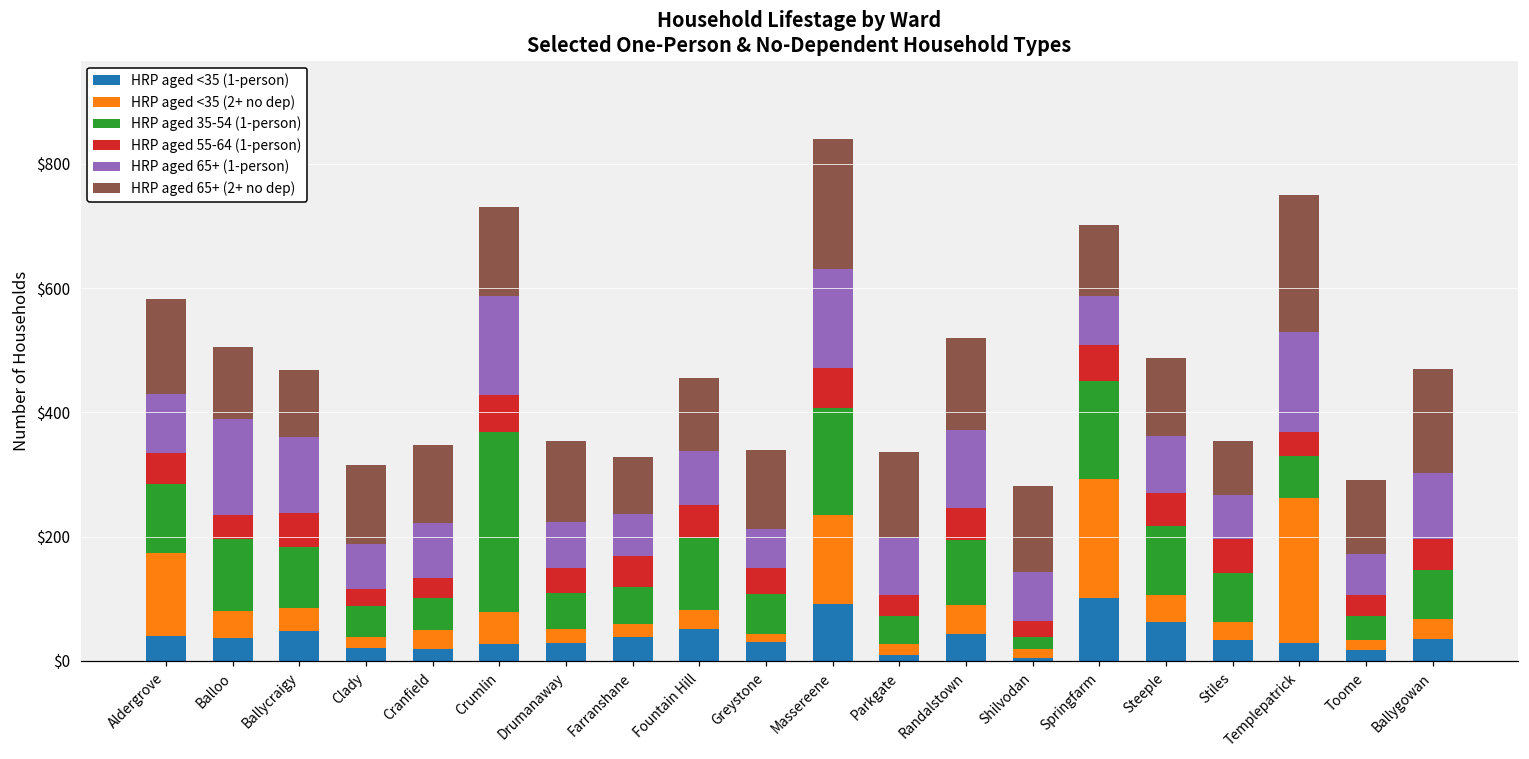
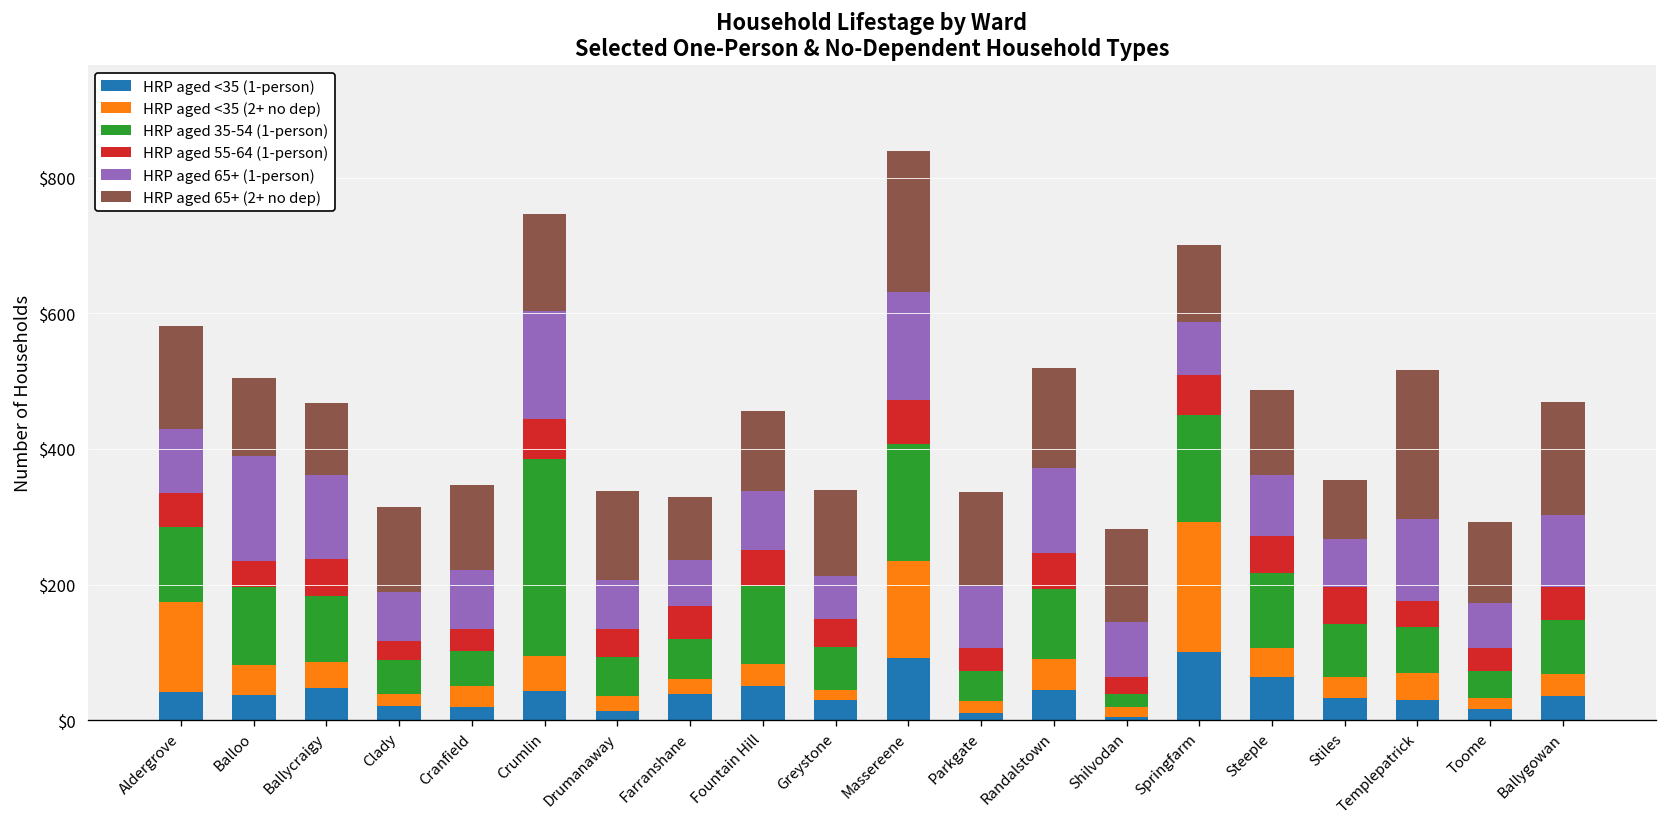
  {
    "HRP aged <35 (1-person)": {
      "Aldergrove": "$40",
      "Balloo": "$40",
      "Ballycraigy": "$50",
      "Clady": "$20",
      "Cranfield": "$20",
-     "Crumlin": "$30",
-     "Drumanaway": "$30",
+     "Crumlin": "$40",
+     "Drumanaway": "$10",
      "Farranshane": "$40",
      "Fountain Hill": "$50",
      "Greystone": "$30",
      "Massereene": "$90",
      "Parkgate": "$10",
      "Randalstown": "$40",
      "Shilvodan": "$10",
      "Springfarm": "$100",
      "Steeple": "$60",
      "Stiles": "$30",
      "Templepatrick": "$30",
      "Toome": "$20",
      "Ballygowan": "$40"
    },
    "HRP aged <35 (2+ no dep)": {
      "Aldergrove": "$130",
      "Balloo": "$40",
      "Ballycraigy": "$40",
      "Clady": "$20",
      "Cranfield": "$30",
      "Crumlin": "$50",
      "Drumanaway": "$20",
      "Farranshane": "$20",
      "Fountain Hill": "$30",
      "Greystone": "$10",
      "Massereene": "$140",
      "Parkgate": "$20",
      "Randalstown": "$50",
      "Shilvodan": "$10",
      "Springfarm": "$190",
      "Steeple": "$40",
      "Stiles": "$30",
-     "Templepatrick": "$230",
+     "Templepatrick": "$40",
      "Toome": "$20",
      "Ballygowan": "$30"
    },
    "HRP aged 35-54 (1-person)": {
      "Aldergrove": "$110",
      "Balloo": "$120",
      "Ballycraigy": "$100",
      "Clady": "$50",
      "Cranfield": "$50",
      "Crumlin": "$290",
      "Drumanaway": "$60",
      "Farranshane": "$60",
      "Fountain Hill": "$120",
      "Greystone": "$60",
      "Massereene": "$170",
      "Parkgate": "$50",
      "Randalstown": "$100",
      "Shilvodan": "$20",
      "Springfarm": "$160",
      "Steeple": "$110",
      "Stiles": "$80",
      "Templepatrick": "$70",
      "Toome": "$40",
      "Ballygowan": "$80"
    },
    "HRP aged 55-64 (1-person)": {
      "Aldergrove": "$50",
      "Balloo": "$40",
      "Ballycraigy": "$60",
      "Clady": "$30",
      "Cranfield": "$30",
      "Crumlin": "$60",
      "Drumanaway": "$40",
      "Farranshane": "$50",
      "Fountain Hill": "$50",
      "Greystone": "$40",
      "Massereene": "$70",
      "Parkgate": "$30",
      "Randalstown": "$50",
      "Shilvodan": "$30",
      "Springfarm": "$60",
      "Steeple": "$50",
      "Stiles": "$50",
      "Templepatrick": "$40",
      "Toome": "$40",
      "Ballygowan": "$50"
    },
    "HRP aged 65+ (1-person)": {
      "Aldergrove": "$90",
      "Balloo": "$160",
      "Ballycraigy": "$120",
      "Clady": "$70",
      "Cranfield": "$90",
      "Crumlin": "$160",
      "Drumanaway": "$70",
      "Farranshane": "$70",
      "Fountain Hill": "$90",
      "Greystone": "$60",
      "Massereene": "$160",
      "Parkgate": "$90",
      "Randalstown": "$130",
      "Shilvodan": "$80",
      "Springfarm": "$80",
      "Steeple": "$90",
      "Stiles": "$70",
-     "Templepatrick": "$160",
+     "Templepatrick": "$120",
      "Toome": "$70",
      "Ballygowan": "$110"
    },
    "HRP aged 65+ (2+ no dep)": {
      "Aldergrove": "$150",
      "Balloo": "$120",
      "Ballycraigy": "$110",
      "Clady": "$130",
      "Cranfield": "$130",
      "Crumlin": "$140",
      "Drumanaway": "$130",
      "Farranshane": "$90",
      "Fountain Hill": "$120",
      "Greystone": "$130",
      "Massereene": "$210",
      "Parkgate": "$140",
      "Randalstown": "$150",
      "Shilvodan": "$140",
      "Springfarm": "$110",
      "Steeple": "$130",
      "Stiles": "$90",
      "Templepatrick": "$220",
      "Toome": "$120",
      "Ballygowan": "$170"
    }
  }
